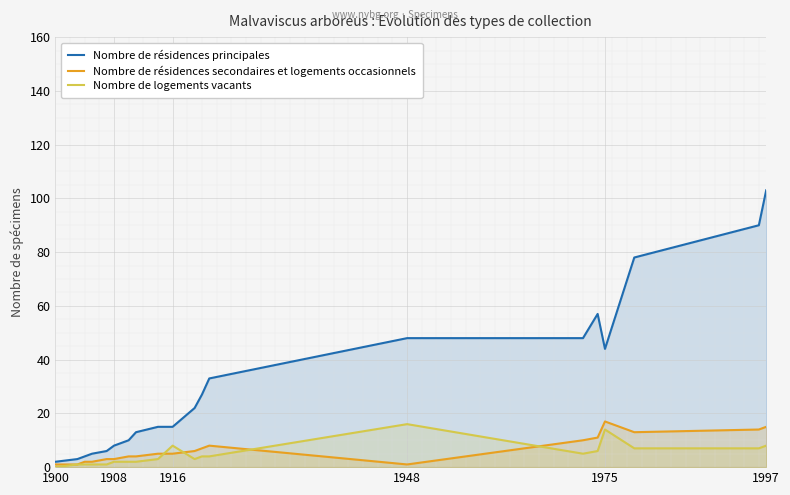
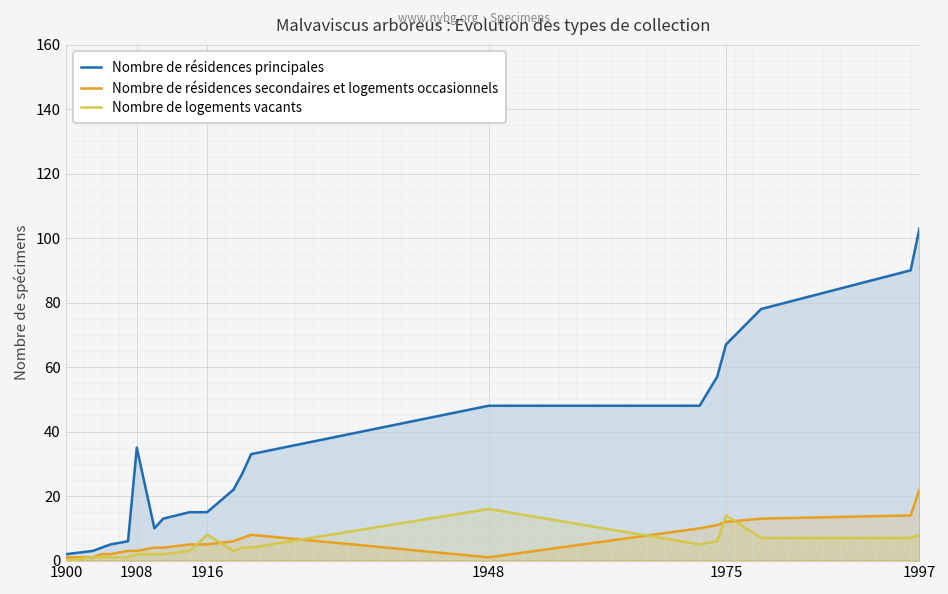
  {
    "Nombre de résidences principales": {
      "1900": 2,
-     "1908": 8,
+     "1908": 35,
      "1916": 15,
      "1948": 48,
-     "1975": 44,
+     "1975": 67,
      "1997": 103
    },
    "Nombre de résidences secondaires et logements occasionnels": {
      "1900": 1,
      "1908": 3,
      "1916": 5,
      "1948": 1,
-     "1975": 17,
-     "1997": 15
+     "1975": 12,
+     "1997": 22
    },
    "Nombre de logements vacants": {
      "1900": 0,
      "1908": 2,
      "1916": 8,
      "1948": 16,
      "1975": 14,
      "1997": 8
    }
  }
